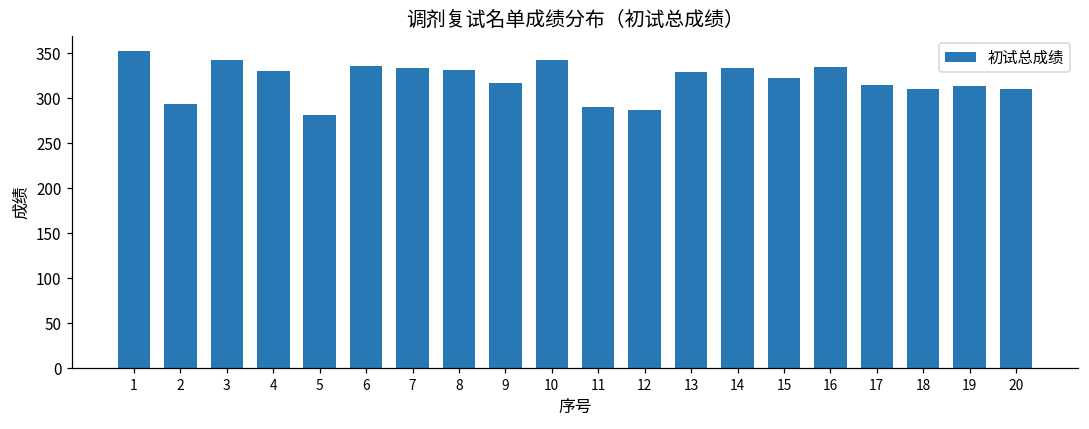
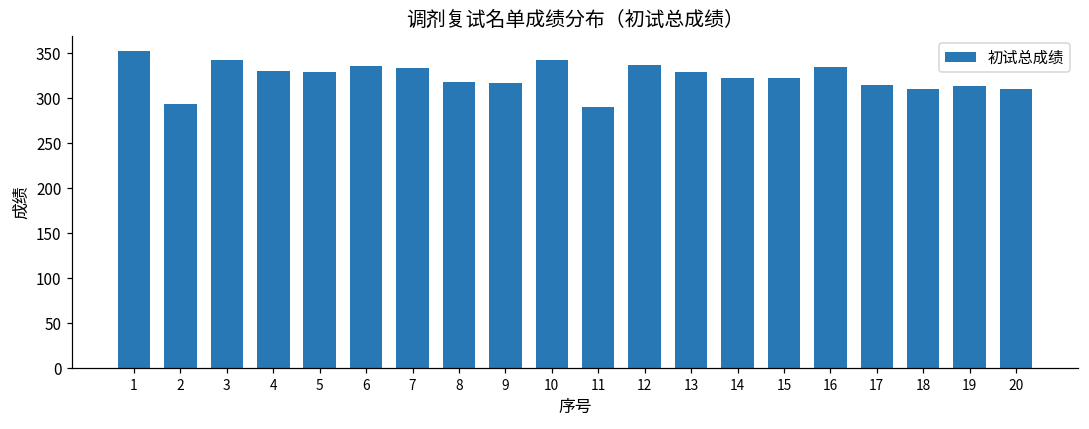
  {
    "1": 350,
    "2": 290,
    "3": 340,
    "4": 330,
-   "5": 280,
+   "5": 330,
    "6": 340,
    "7": 330,
-   "8": 330,
+   "8": 320,
    "9": 320,
    "10": 340,
    "11": 290,
-   "12": 290,
+   "12": 340,
    "13": 330,
-   "14": 330,
+   "14": 320,
    "15": 320,
    "16": 340,
    "17": 320,
    "18": 310,
    "19": 310,
    "20": 310
  }
